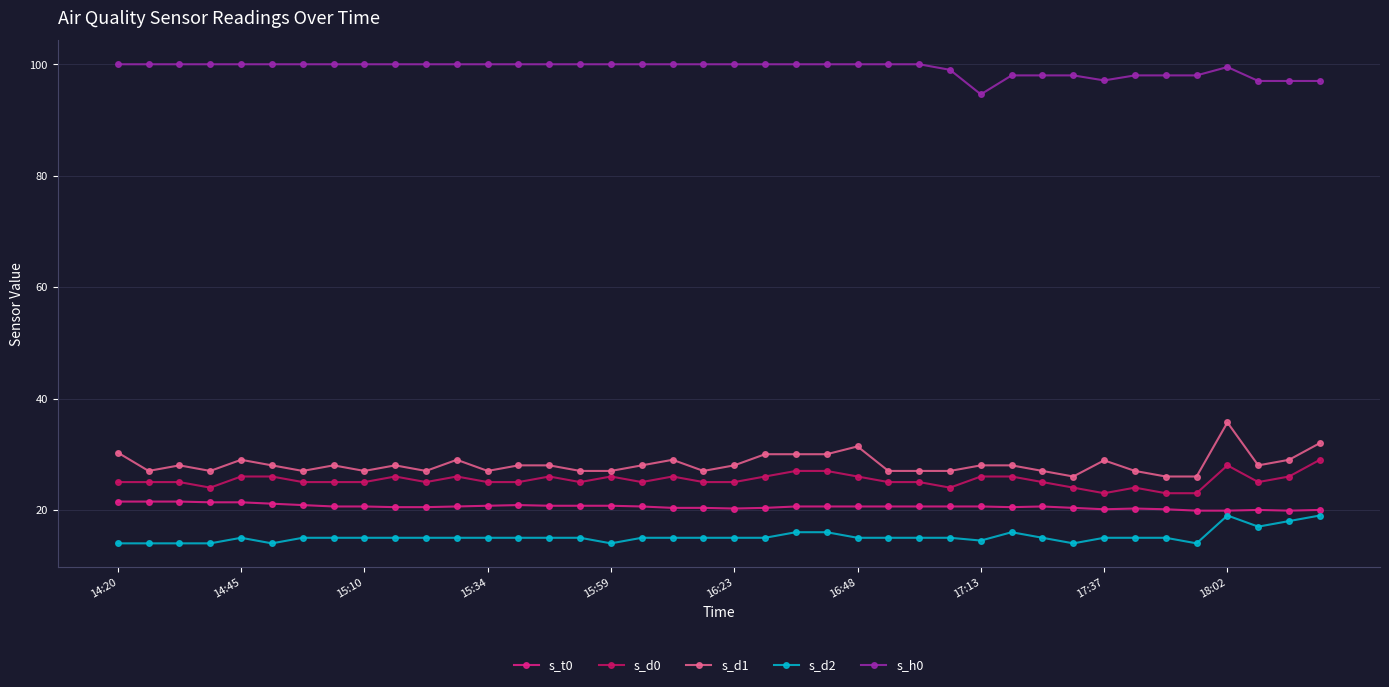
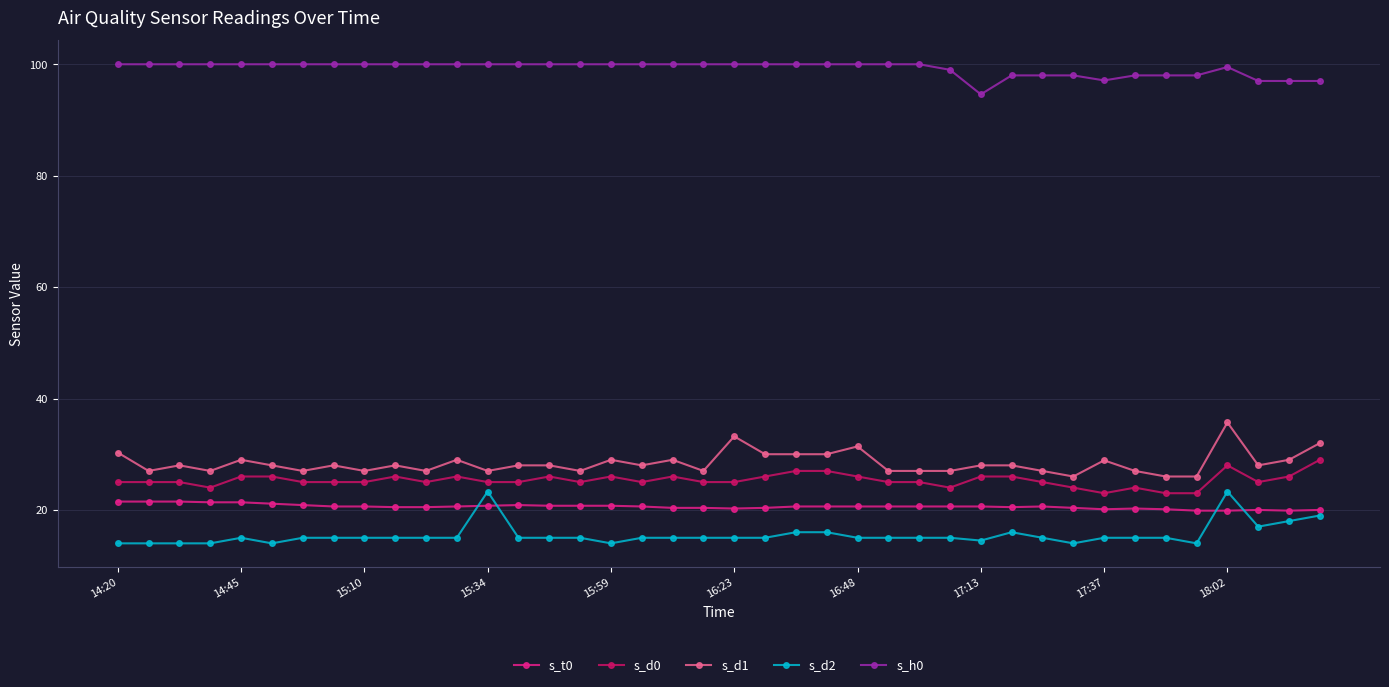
  {
    "s_d1": {
      "14:20": 30,
      "14:45": 29,
      "15:10": 27,
      "15:34": 27,
-     "15:59": 27,
-     "16:23": 28,
+     "15:59": 29,
+     "16:23": 33,
      "16:48": 31,
      "17:13": 28,
      "17:37": 29,
      "18:02": 36
    },
    "s_d2": {
      "14:20": 14,
      "14:45": 15,
      "15:10": 15,
-     "15:34": 15,
+     "15:34": 23,
      "15:59": 14,
      "16:23": 15,
      "16:48": 15,
      "17:13": 15,
      "17:37": 15,
-     "18:02": 19
+     "18:02": 23
    },
    "s_h0": {
      "14:20": 100,
      "14:45": 100,
      "15:10": 100,
      "15:34": 100,
      "15:59": 100,
      "16:23": 100,
      "16:48": 100,
      "17:13": 95,
      "17:37": 97,
      "18:02": 100
    }
  }
